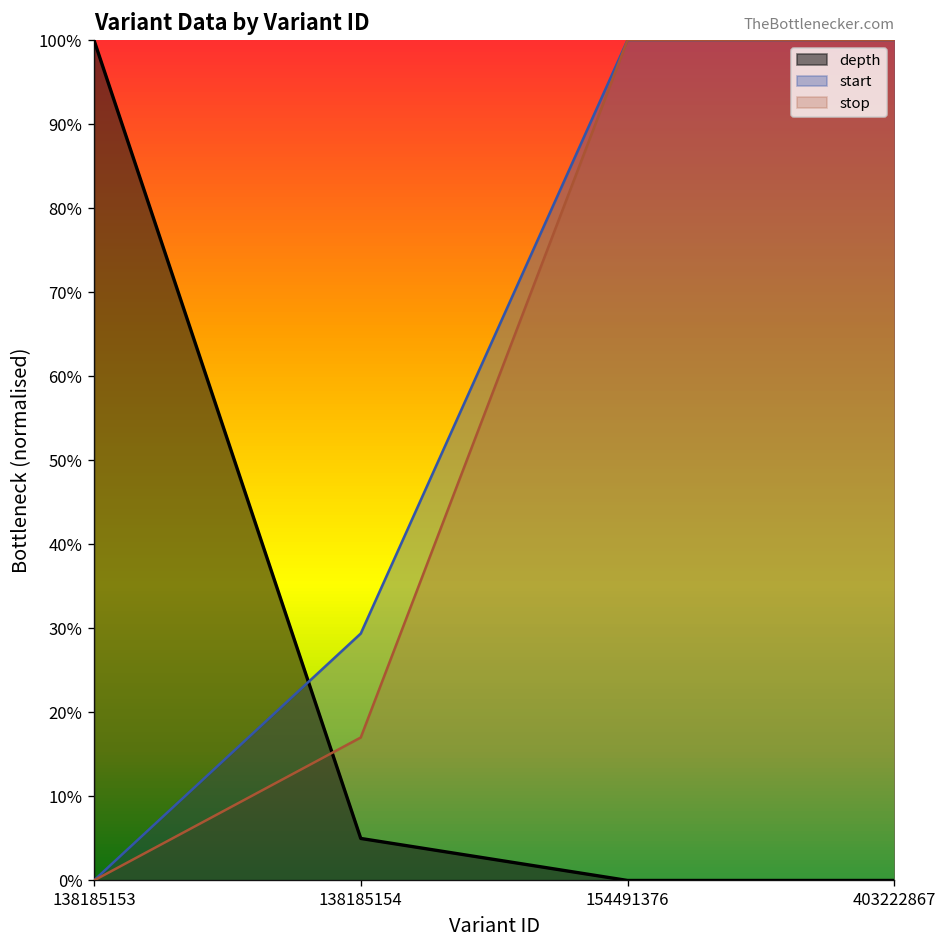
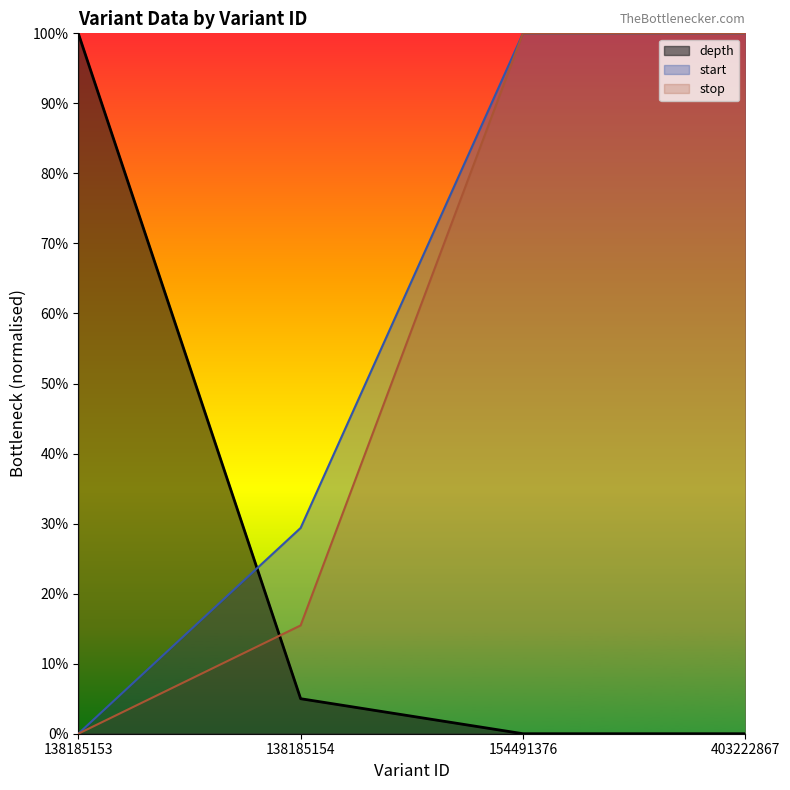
  {
    "depth": {
      "138185153": "100%",
      "138185154": "5%",
      "154491376": "0%",
      "403222867": "0%"
    },
    "start": {
      "138185154": "29%"
    },
    "stop": {
-     "138185154": "17%"
+     "138185154": "15%"
    }
  }
